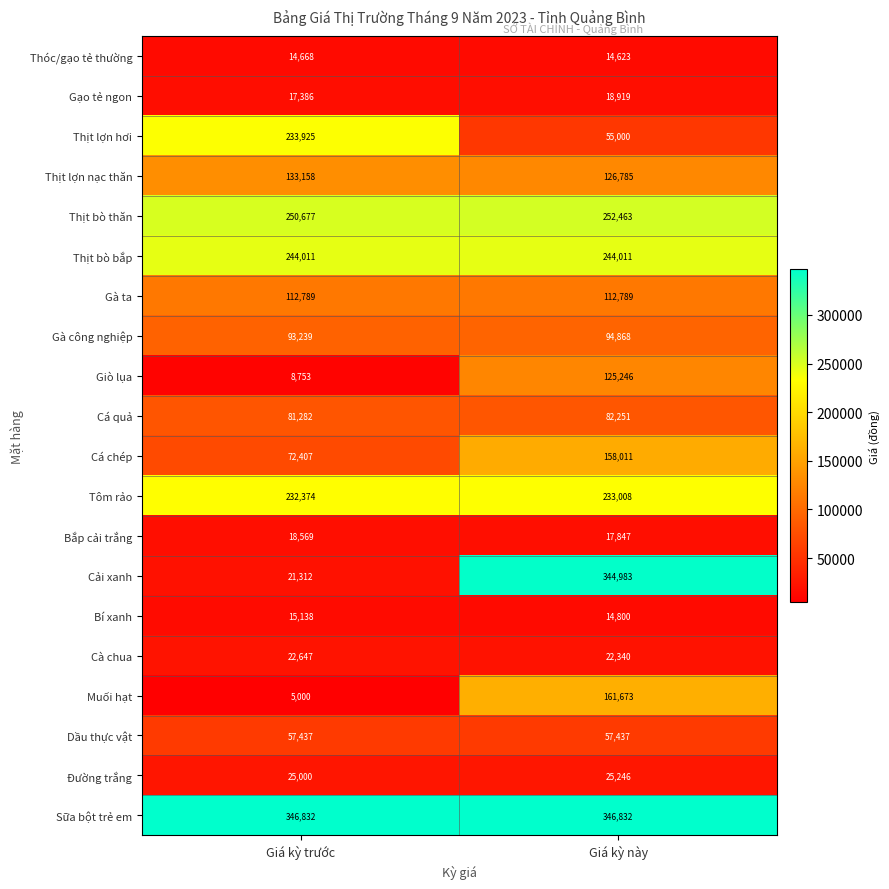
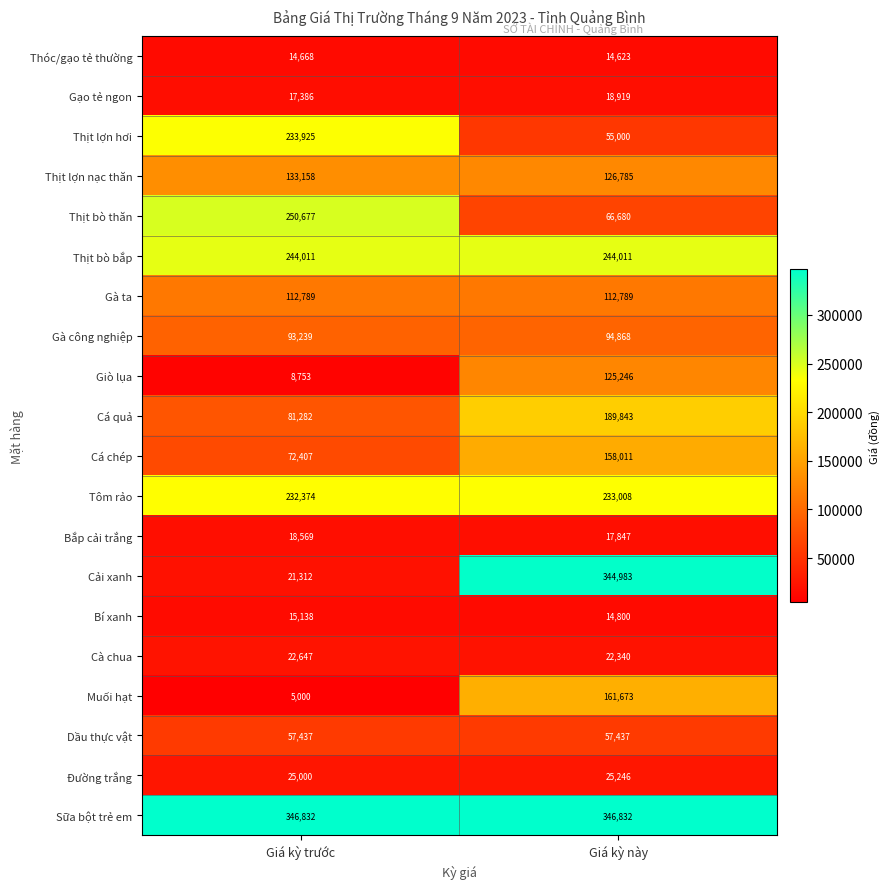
  {
    "Thóc/gạo tẻ thường": {
      "Giá kỳ trước": "14,668",
      "Giá kỳ này": "14,623"
    },
    "Gạo tẻ ngon": {
      "Giá kỳ trước": "17,386",
      "Giá kỳ này": "18,919"
    },
    "Thịt lợn hơi": {
      "Giá kỳ trước": "233,925",
      "Giá kỳ này": "55,000"
    },
    "Thịt lợn nạc thăn": {
      "Giá kỳ trước": "133,158",
      "Giá kỳ này": "126,785"
    },
    "Thịt bò thăn": {
      "Giá kỳ trước": "250,677",
-     "Giá kỳ này": "252,463"
+     "Giá kỳ này": "66,680"
    },
    "Thịt bò bắp": {
      "Giá kỳ trước": "244,011",
      "Giá kỳ này": "244,011"
    },
    "Gà ta": {
      "Giá kỳ trước": "112,789",
      "Giá kỳ này": "112,789"
    },
    "Gà công nghiệp": {
      "Giá kỳ trước": "93,239",
      "Giá kỳ này": "94,868"
    },
    "Giò lụa": {
      "Giá kỳ trước": "8,753",
      "Giá kỳ này": "125,246"
    },
    "Cá quả": {
      "Giá kỳ trước": "81,282",
-     "Giá kỳ này": "82,251"
+     "Giá kỳ này": "189,843"
    },
    "Cá chép": {
      "Giá kỳ trước": "72,407",
      "Giá kỳ này": "158,011"
    },
    "Tôm rảo": {
      "Giá kỳ trước": "232,374",
      "Giá kỳ này": "233,008"
    },
    "Bắp cải trắng": {
      "Giá kỳ trước": "18,569",
      "Giá kỳ này": "17,847"
    },
    "Cải xanh": {
      "Giá kỳ trước": "21,312",
      "Giá kỳ này": "344,983"
    },
    "Bí xanh": {
      "Giá kỳ trước": "15,138",
      "Giá kỳ này": "14,800"
    },
    "Cà chua": {
      "Giá kỳ trước": "22,647",
      "Giá kỳ này": "22,340"
    },
    "Muối hạt": {
      "Giá kỳ trước": "5,000",
      "Giá kỳ này": "161,673"
    },
    "Dầu thực vật": {
      "Giá kỳ trước": "57,437",
      "Giá kỳ này": "57,437"
    },
    "Đường trắng": {
      "Giá kỳ trước": "25,000",
      "Giá kỳ này": "25,246"
    },
    "Sữa bột trẻ em": {
      "Giá kỳ trước": "346,832",
      "Giá kỳ này": "346,832"
    }
  }
